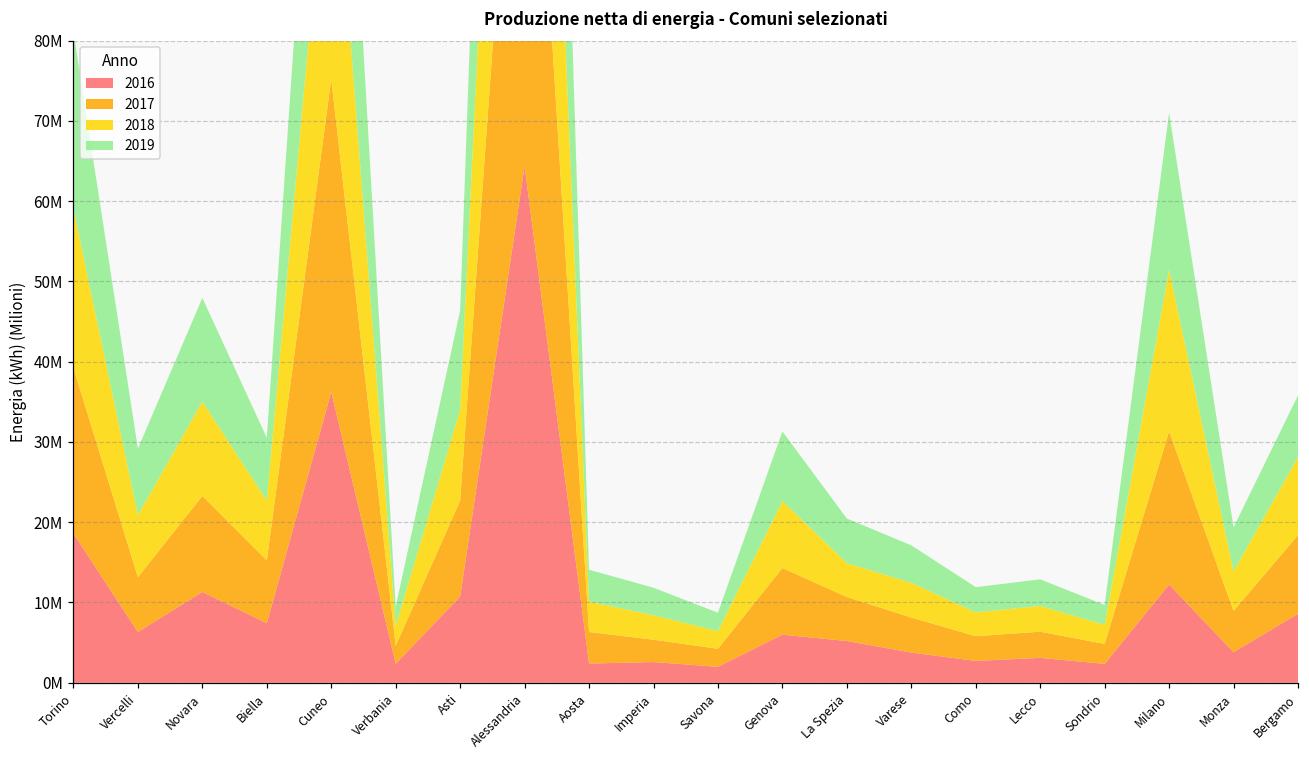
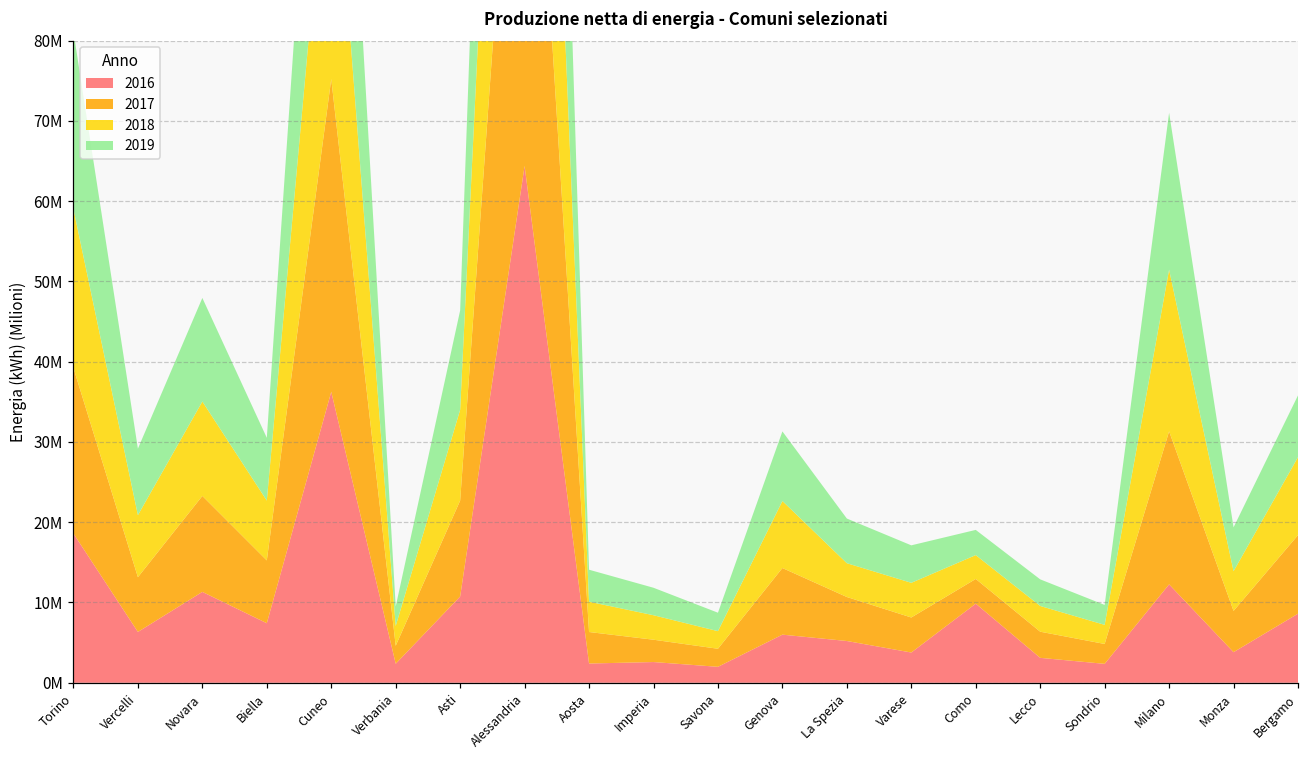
  {
    "2016": {
      "Torino": 19000000,
      "Vercelli": 6000000,
      "Novara": 11000000,
      "Biella": 7000000,
      "Cuneo": 36000000,
      "Verbania": 2000000,
      "Asti": 11000000,
      "Alessandria": 64000000,
      "Aosta": 2000000,
      "Imperia": 3000000,
      "Savona": 2000000,
      "Genova": 6000000,
      "La Spezia": 5000000,
      "Varese": 4000000,
-     "Como": 3000000,
+     "Como": 10000000,
      "Lecco": 3000000,
      "Sondrio": 2000000,
      "Milano": 12000000,
      "Monza": 4000000,
      "Bergamo": 9000000
    },
    "2019": {
      "Vercelli": 8000000,
      "Novara": 13000000,
      "Biella": 8000000,
      "Verbania": 2000000,
      "Asti": 12000000,
      "Aosta": 4000000,
      "Imperia": 3000000,
      "Savona": 2000000,
      "Genova": 9000000,
      "La Spezia": 6000000,
      "Varese": 5000000,
      "Como": 3000000,
      "Lecco": 3000000,
      "Sondrio": 2000000,
      "Milano": 20000000,
      "Monza": 5000000,
      "Bergamo": 8000000
    }
  }
